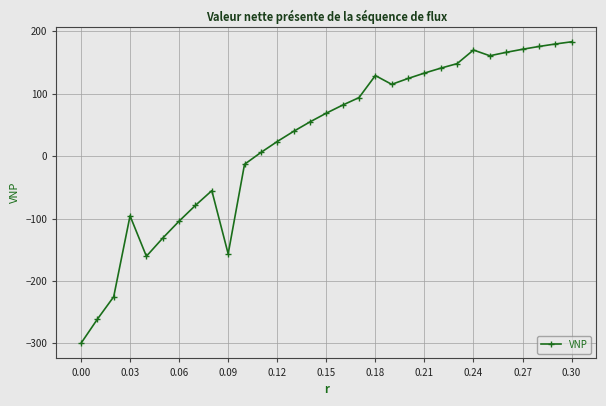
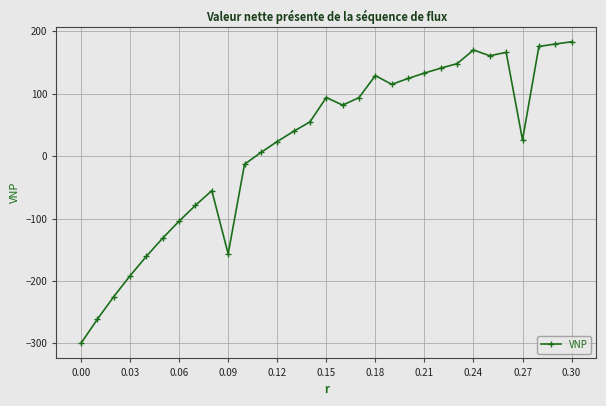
  {
    "0.00": -300,
-   "0.03": -100,
+   "0.03": -190,
    "0.06": -100,
    "0.09": -160,
    "0.12": 20,
-   "0.15": 70,
+   "0.15": 90,
    "0.18": 130,
    "0.21": 130,
    "0.24": 170,
-   "0.27": 170,
+   "0.27": 30,
    "0.30": 180
  }
